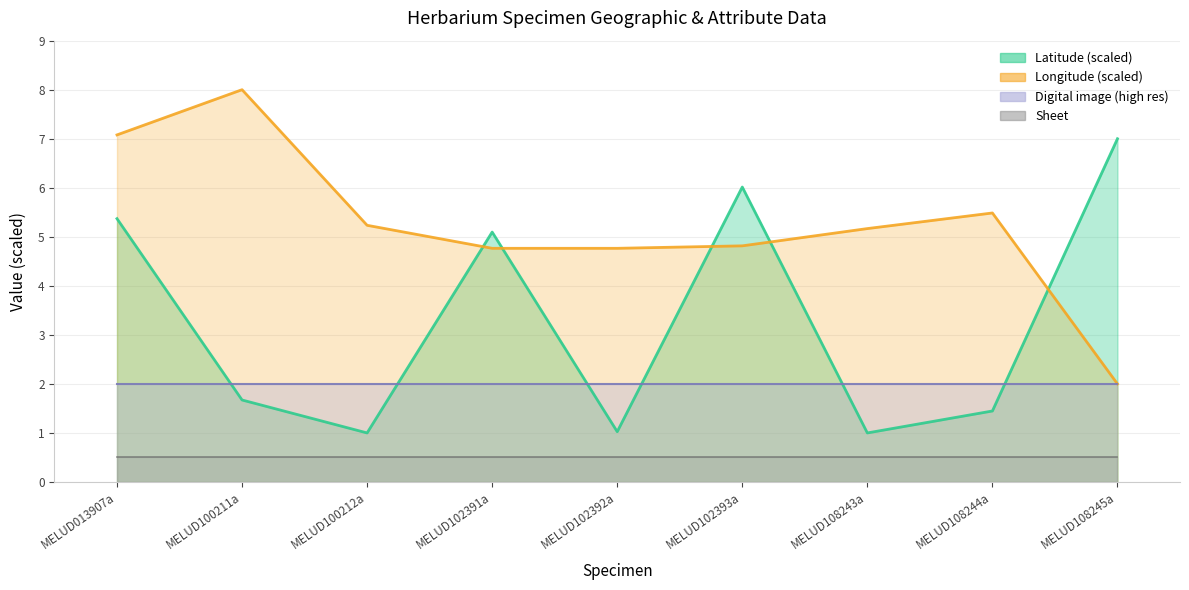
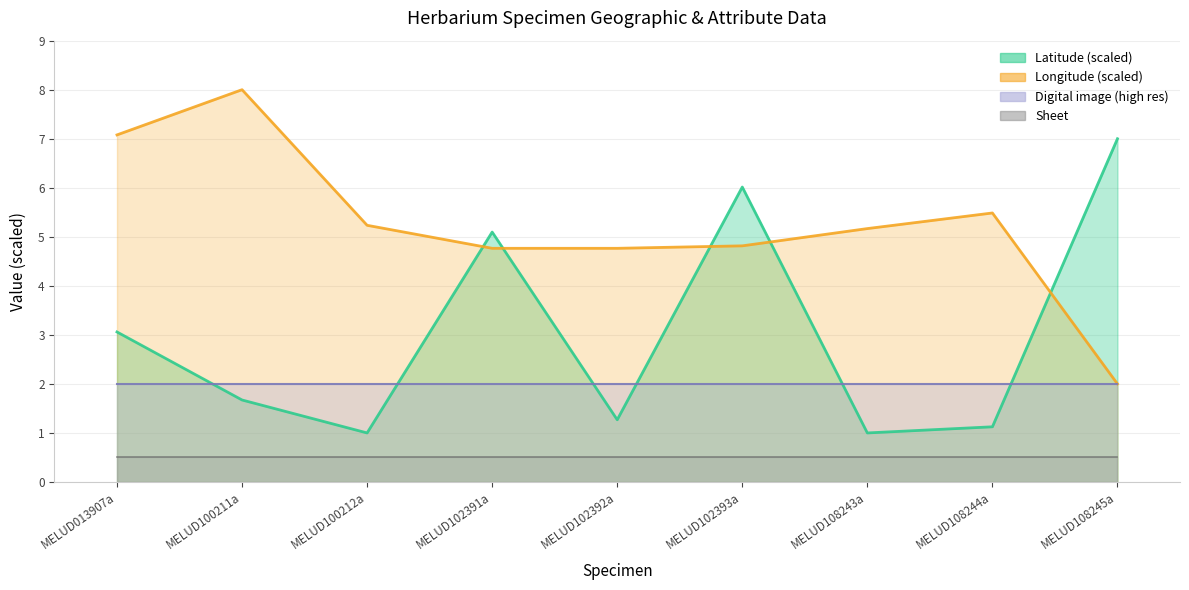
  {
    "Latitude (scaled)": {
-     "MELUD013907a": 5.4,
+     "MELUD013907a": 3.1,
      "MELUD100211a": 1.7,
      "MELUD100212a": 1.0,
      "MELUD102391a": 5.1,
-     "MELUD102392a": 1.0,
+     "MELUD102392a": 1.3,
      "MELUD102393a": 6.0,
      "MELUD108243a": 1.0,
-     "MELUD108244a": 1.4,
+     "MELUD108244a": 1.1,
      "MELUD108245a": 7.0
    }
  }
